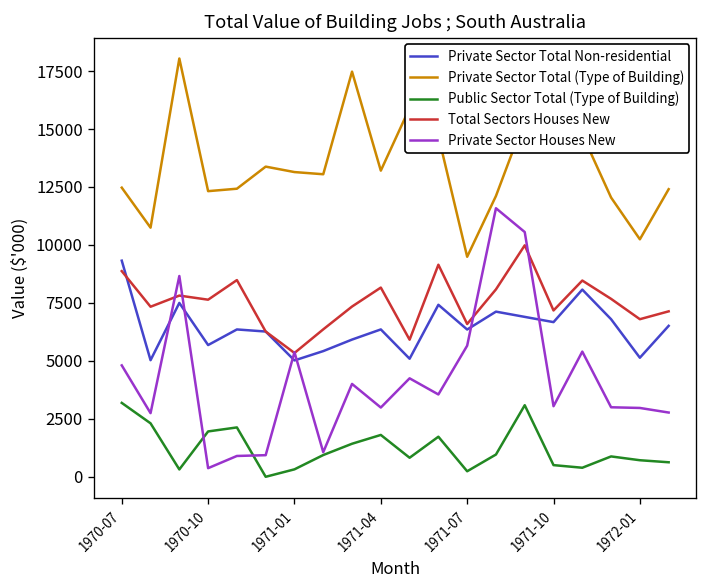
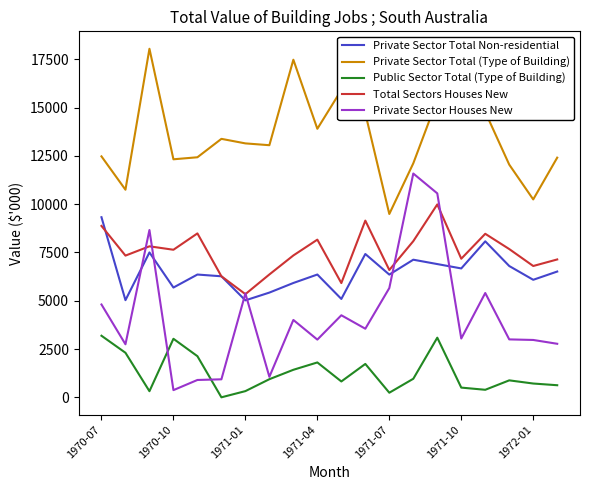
  {
    "Private Sector Total Non-residential": {
      "1970-07": 9300,
      "1970-10": 5700,
      "1971-01": 5000,
      "1971-04": 6400,
      "1971-07": 6400,
      "1971-10": 6700,
-     "1972-01": 5100
+     "1972-01": 6100
    },
    "Private Sector Total (Type of Building)": {
      "1970-07": 12500,
      "1970-10": 12300,
      "1971-01": 13100,
-     "1971-04": 13200,
+     "1971-04": 13900,
      "1971-07": 9500,
      "1972-01": 10200
    },
    "Public Sector Total (Type of Building)": {
      "1970-07": 3200,
-     "1970-10": 2000,
+     "1970-10": 3000,
      "1971-01": 300,
      "1971-04": 1800,
      "1971-07": 200,
      "1971-10": 500,
      "1972-01": 700
    },
    "Total Sectors Houses New": {
      "1970-07": 8900,
      "1970-10": 7600,
      "1971-04": 8200,
      "1971-07": 6600,
      "1971-10": 7200,
      "1972-01": 6800
    },
    "Private Sector Houses New": {
      "1970-07": 4800,
      "1970-10": 400,
      "1971-04": 3000,
      "1971-07": 5700,
      "1971-10": 3000,
      "1972-01": 3000
    }
  }
